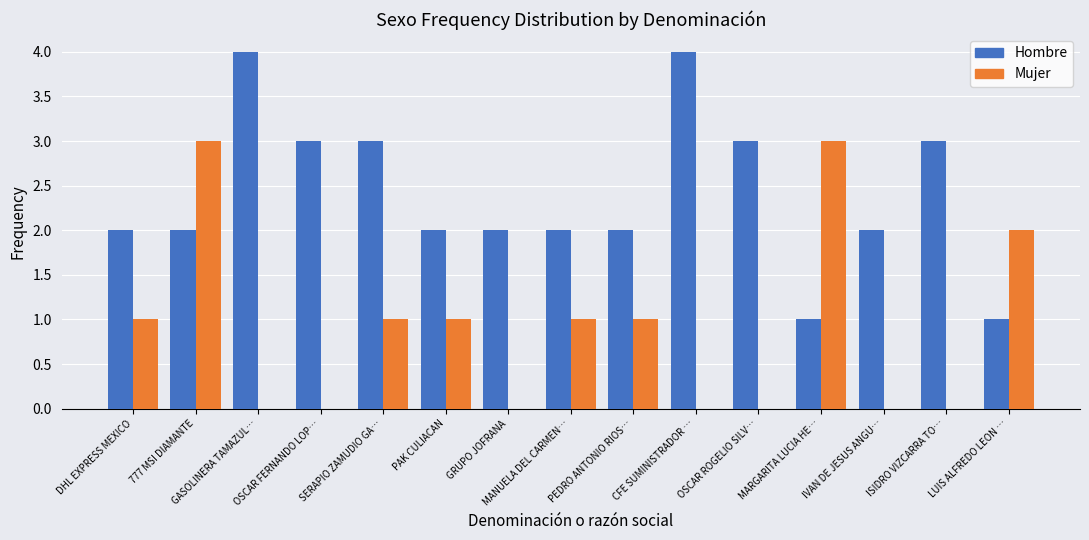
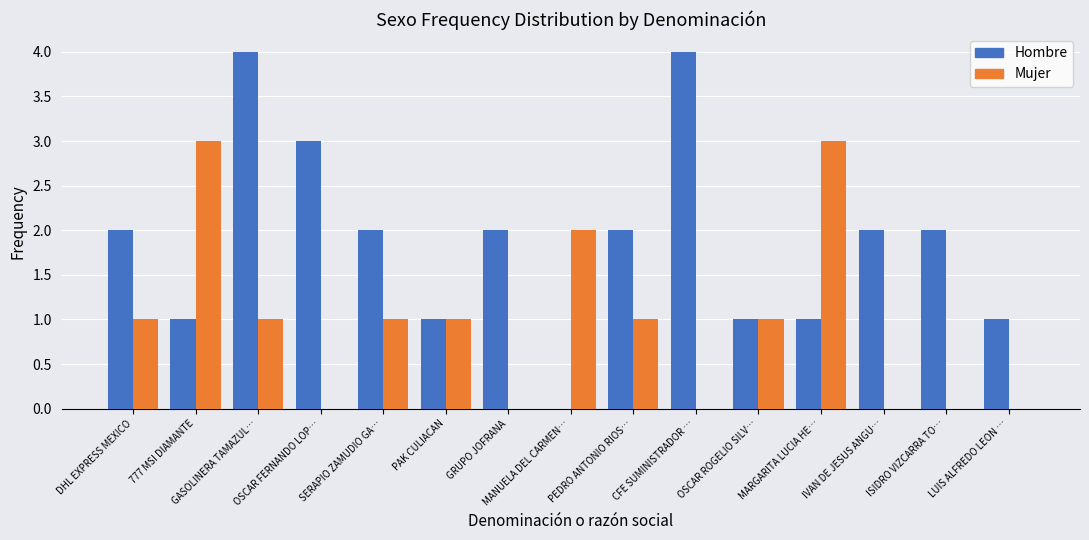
  {
    "Hombre": {
      "DHL EXPRESS MEXICO": 2,
-     "777 MSI DIAMANTE": 2,
+     "777 MSI DIAMANTE": 1,
      "GASOLINERA TAMAZUL…": 4,
      "OSCAR FERNANDO LOP…": 3,
-     "SERAPIO ZAMUDIO GA…": 3,
-     "PAK CULIACAN": 2,
+     "SERAPIO ZAMUDIO GA…": 2,
+     "PAK CULIACAN": 1,
      "GRUPO JOFRANA": 2,
-     "MANUELA DEL CARMEN…": 2,
+     "MANUELA DEL CARMEN…": 0,
      "PEDRO ANTONIO RIOS…": 2,
      "CFE SUMINISTRADOR …": 4,
-     "OSCAR ROGELIO SILV…": 3,
+     "OSCAR ROGELIO SILV…": 1,
      "MARGARITA LUCIA HE…": 1,
      "IVAN DE JESUS ANGU…": 2,
-     "ISIDRO VIZCARRA TO…": 3,
+     "ISIDRO VIZCARRA TO…": 2,
      "LUIS ALFREDO LEON …": 1
    },
    "Mujer": {
      "DHL EXPRESS MEXICO": 1,
      "777 MSI DIAMANTE": 3,
-     "GASOLINERA TAMAZUL…": 0,
+     "GASOLINERA TAMAZUL…": 1,
      "OSCAR FERNANDO LOP…": 0,
      "SERAPIO ZAMUDIO GA…": 1,
      "PAK CULIACAN": 1,
      "GRUPO JOFRANA": 0,
-     "MANUELA DEL CARMEN…": 1,
+     "MANUELA DEL CARMEN…": 2,
      "PEDRO ANTONIO RIOS…": 1,
      "CFE SUMINISTRADOR …": 0,
-     "OSCAR ROGELIO SILV…": 0,
+     "OSCAR ROGELIO SILV…": 1,
      "MARGARITA LUCIA HE…": 3,
      "IVAN DE JESUS ANGU…": 0,
      "ISIDRO VIZCARRA TO…": 0,
-     "LUIS ALFREDO LEON …": 2
+     "LUIS ALFREDO LEON …": 0
    }
  }
